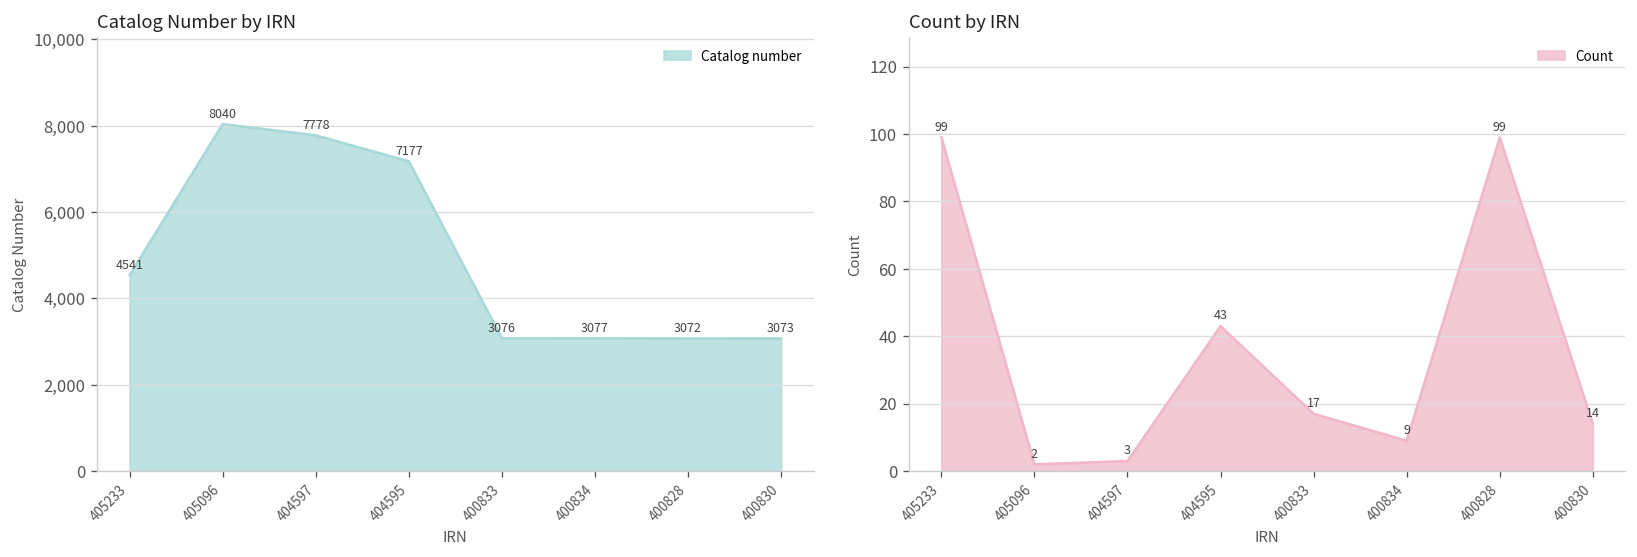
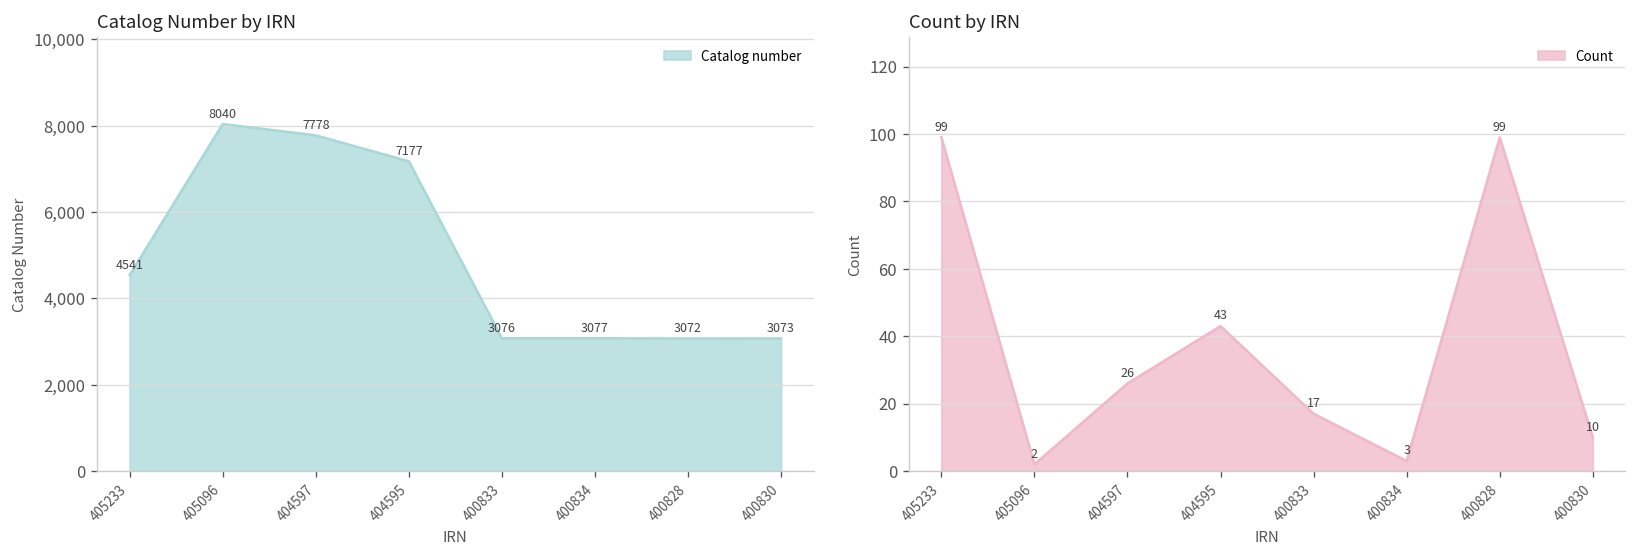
  {
    "Catalog Number by IRN": {
      "405233": 4541,
      "405096": 8040,
      "404597": 7778,
      "404595": 7177,
      "400833": 3076,
      "400834": 3077,
      "400828": 3072,
      "400830": 3073
    },
    "Count by IRN": {
      "405233": 99,
      "405096": 2,
-     "404597": 3,
+     "404597": 26,
      "404595": 43,
      "400833": 17,
-     "400834": 9,
+     "400834": 3,
      "400828": 99,
-     "400830": 14
+     "400830": 10
    }
  }
